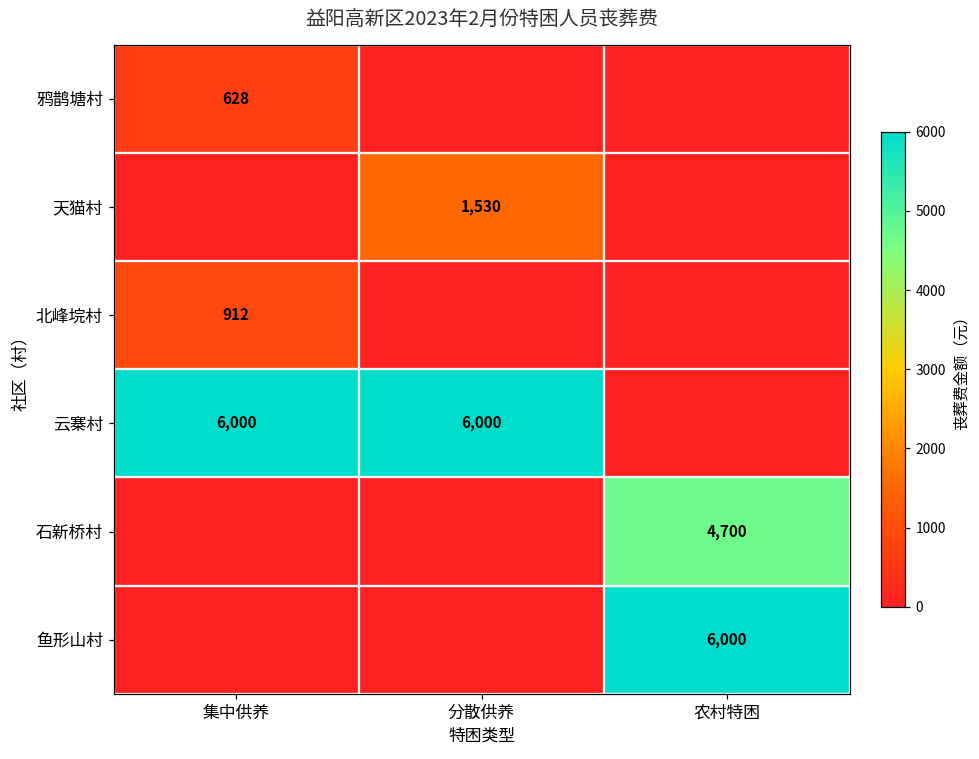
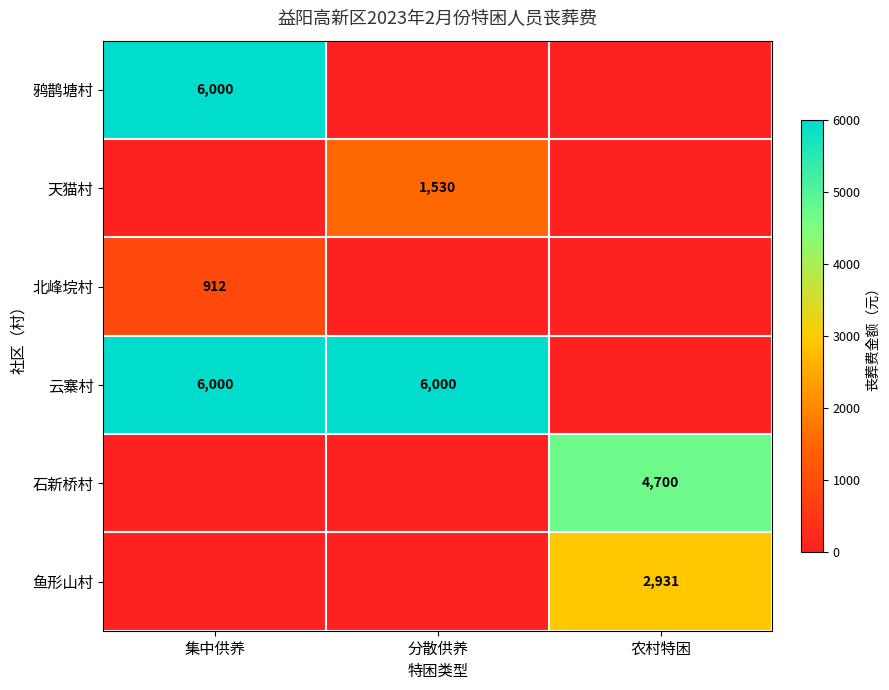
  {
    "鸦鹊塘村": {
-     "集中供养": "628"
+     "集中供养": "6,000"
    },
    "天猫村": {
      "分散供养": "1,530"
    },
    "北峰垸村": {
      "集中供养": "912"
    },
    "云寨村": {
      "集中供养": "6,000",
      "分散供养": "6,000"
    },
    "石新桥村": {
      "农村特困": "4,700"
    },
    "鱼形山村": {
-     "农村特困": "6,000"
+     "农村特困": "2,931"
    }
  }
